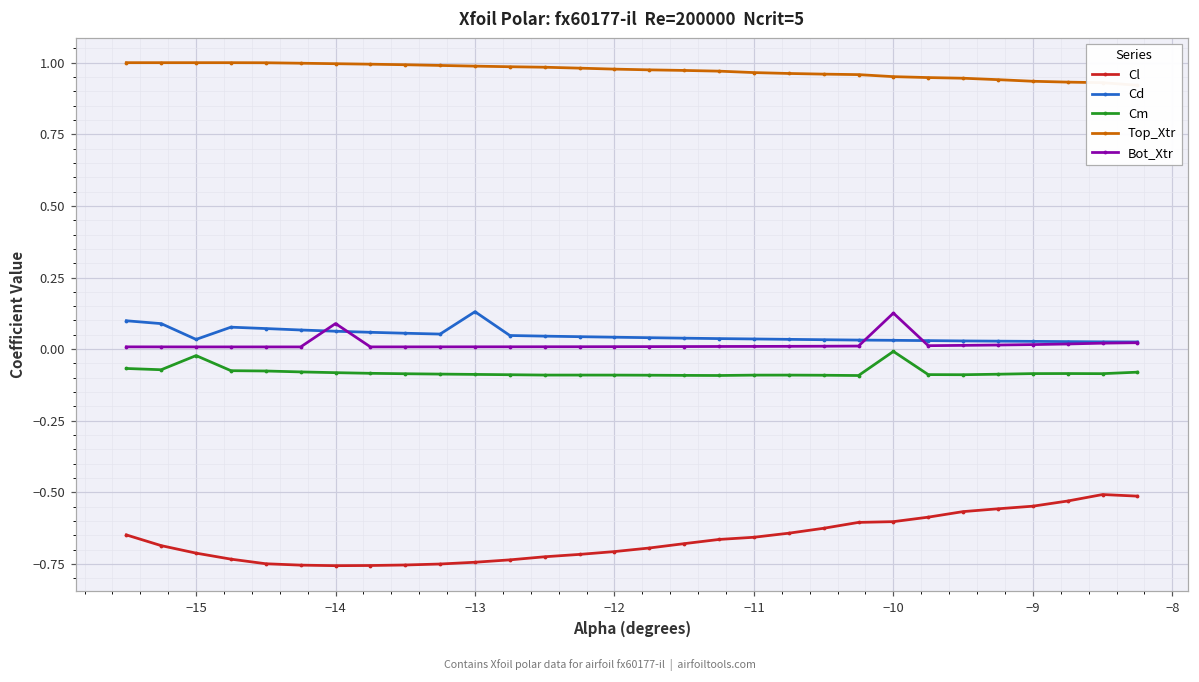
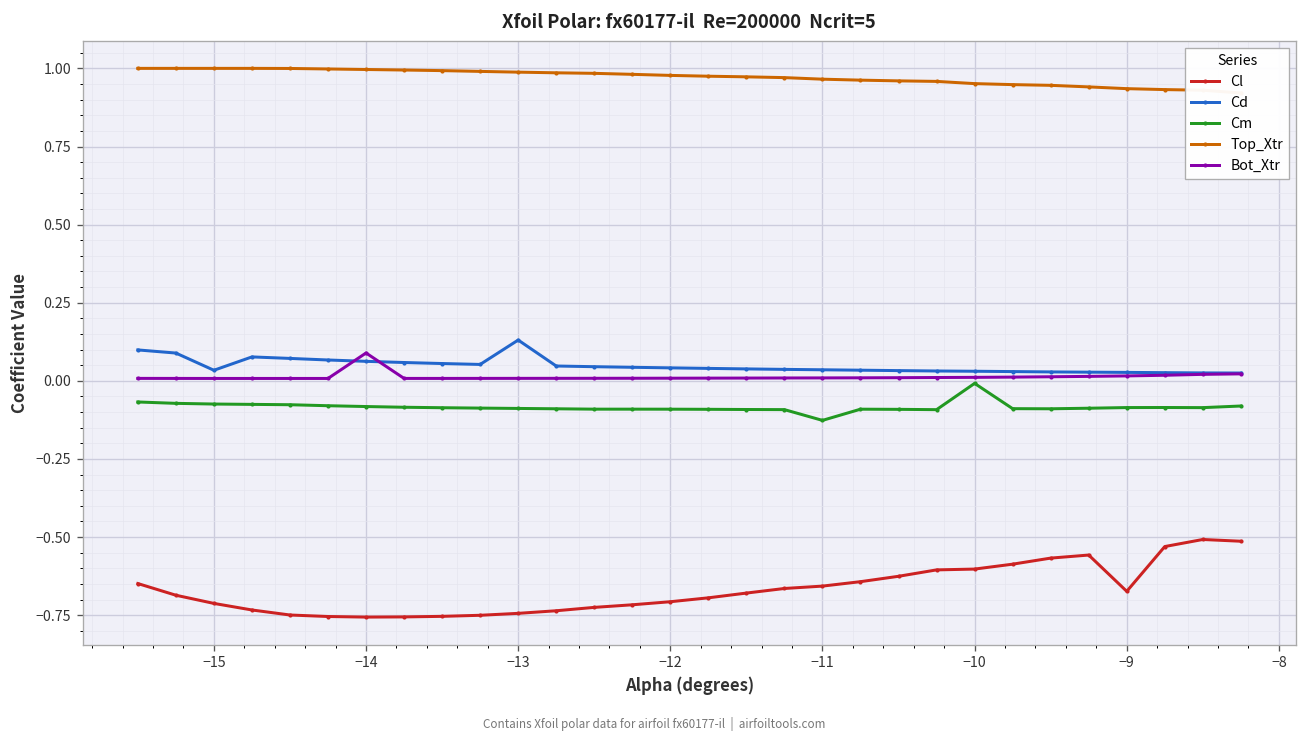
  {
    "Cl": {
      "−15": -0.71,
      "−14": -0.76,
      "−13": -0.74,
      "−12": -0.71,
      "−11": -0.66,
      "−10": -0.60,
-     "−9": -0.55
+     "−9": -0.67
    },
    "Cd": {
      "−15": 0.03,
      "−14": 0.06,
      "−13": 0.13,
      "−12": 0.04,
      "−11": 0.04,
      "−10": 0.03,
      "−9": 0.03
    },
    "Cm": {
-     "−15": -0.02,
+     "−15": -0.07,
      "−14": -0.08,
      "−13": -0.09,
      "−12": -0.09,
-     "−11": -0.09,
+     "−11": -0.13,
      "−10": -0.01,
      "−9": -0.09
    },
    "Top_Xtr": {
      "−15": 1.00,
      "−14": 1.00,
      "−13": 0.99,
      "−12": 0.98,
      "−11": 0.97,
      "−10": 0.95,
      "−9": 0.94
    },
    "Bot_Xtr": {
      "−15": 0.01,
      "−14": 0.09,
      "−13": 0.01,
      "−12": 0.01,
      "−11": 0.01,
-     "−10": 0.13,
+     "−10": 0.01,
      "−9": 0.02
    }
  }
